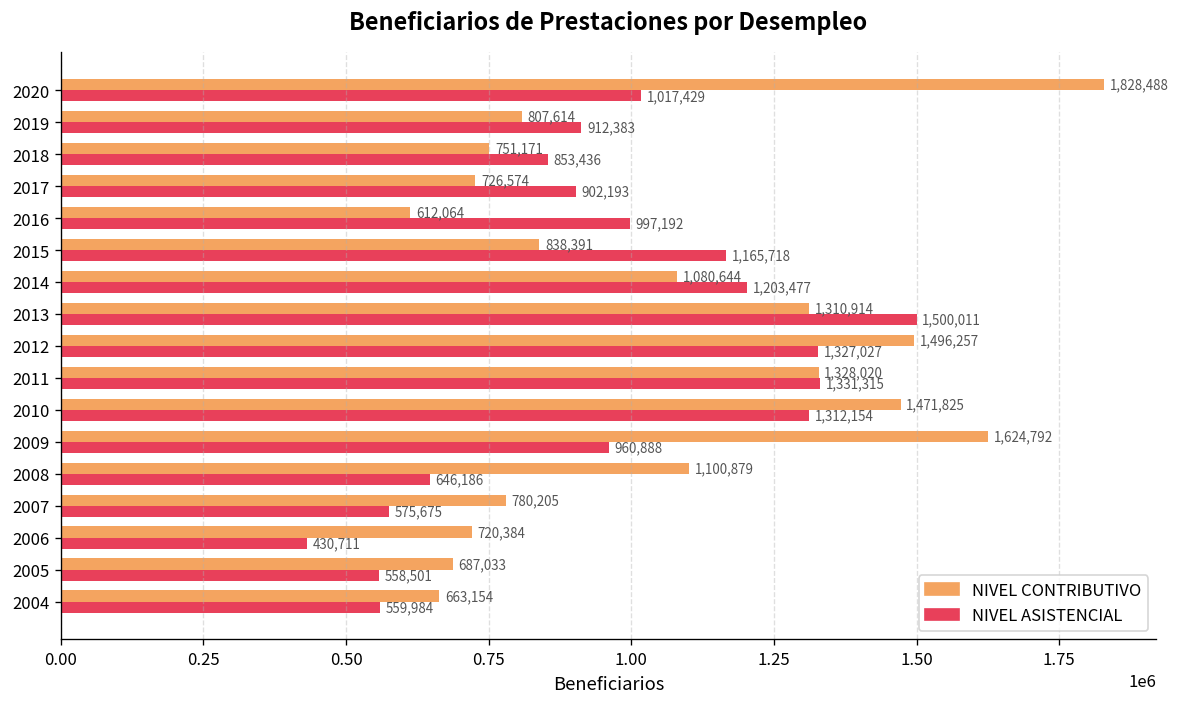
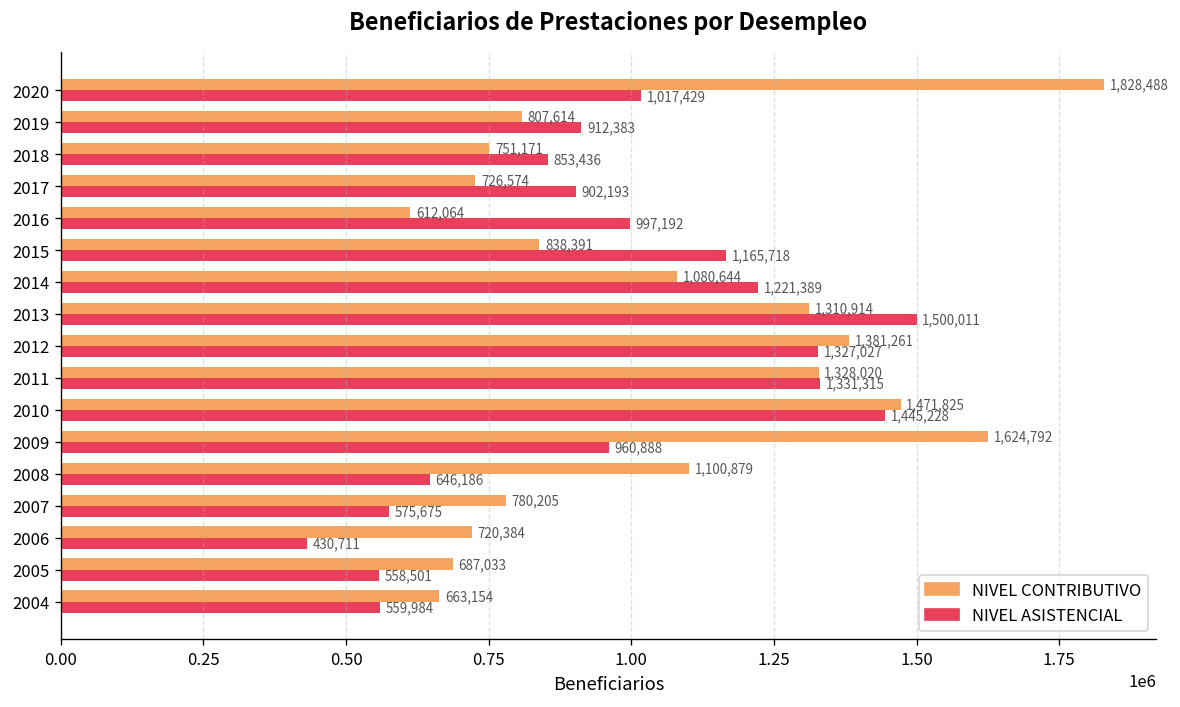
  {
    "NIVEL CONTRIBUTIVO": {
      "2020": "1,828,488",
      "2019": "807,614",
      "2018": "751,171",
      "2017": "726,574",
      "2016": "612,064",
      "2015": "838,391",
      "2014": "1,080,644",
      "2013": "1,310,914",
-     "2012": "1,496,257",
+     "2012": "1,381,261",
      "2011": "1,328,020",
      "2010": "1,471,825",
      "2009": "1,624,792",
      "2008": "1,100,879",
      "2007": "780,205",
      "2006": "720,384",
      "2005": "687,033",
      "2004": "663,154"
    },
    "NIVEL ASISTENCIAL": {
      "2020": "1,017,429",
      "2019": "912,383",
      "2018": "853,436",
      "2017": "902,193",
      "2016": "997,192",
      "2015": "1,165,718",
-     "2014": "1,203,477",
+     "2014": "1,221,389",
      "2013": "1,500,011",
      "2012": "1,327,027",
      "2011": "1,331,315",
-     "2010": "1,312,154",
+     "2010": "1,445,228",
      "2009": "960,888",
      "2008": "646,186",
      "2007": "575,675",
      "2006": "430,711",
      "2005": "558,501",
      "2004": "559,984"
    }
  }
